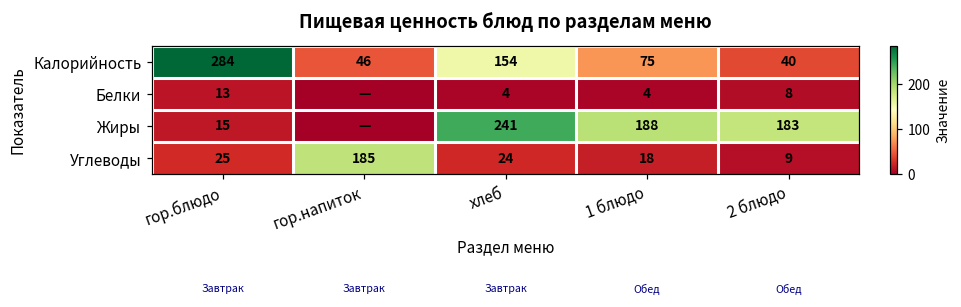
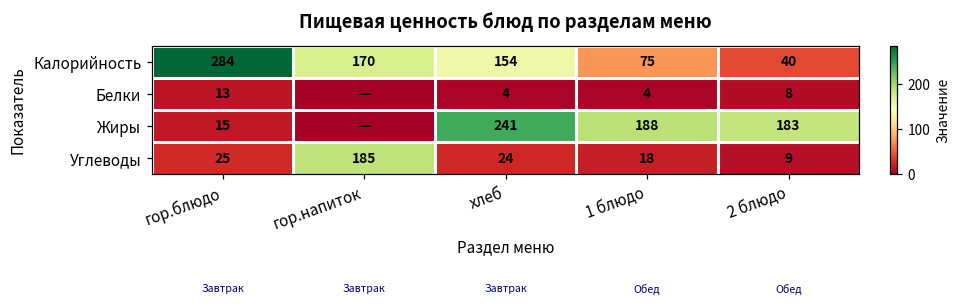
  {
    "Калорийность": {
      "гор.блюдо": 284,
-     "гор.напиток": 46,
+     "гор.напиток": 170,
      "хлеб": 154,
      "1 блюдо": 75,
      "2 блюдо": 40
    },
    "Белки": {
      "гор.блюдо": 13,
      "хлеб": 4,
      "1 блюдо": 4,
      "2 блюдо": 8
    },
    "Жиры": {
      "гор.блюдо": 15,
      "хлеб": 241,
      "1 блюдо": 188,
      "2 блюдо": 183
    },
    "Углеводы": {
      "гор.блюдо": 25,
      "гор.напиток": 185,
      "хлеб": 24,
      "1 блюдо": 18,
      "2 блюдо": 9
    }
  }
